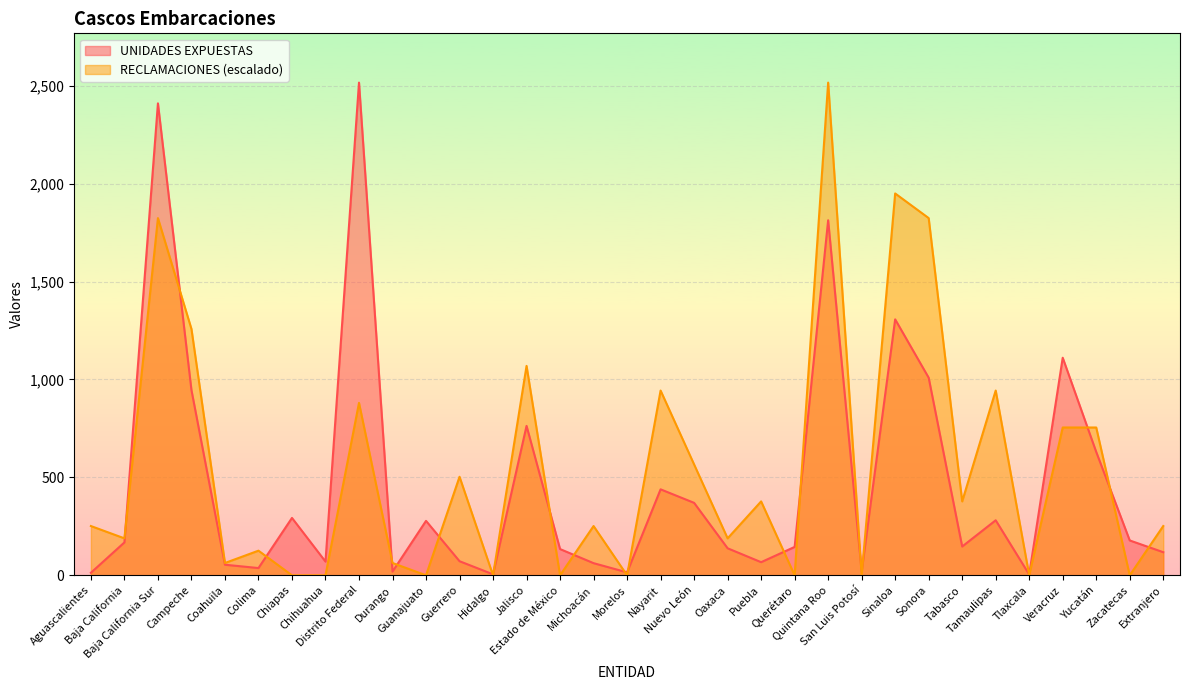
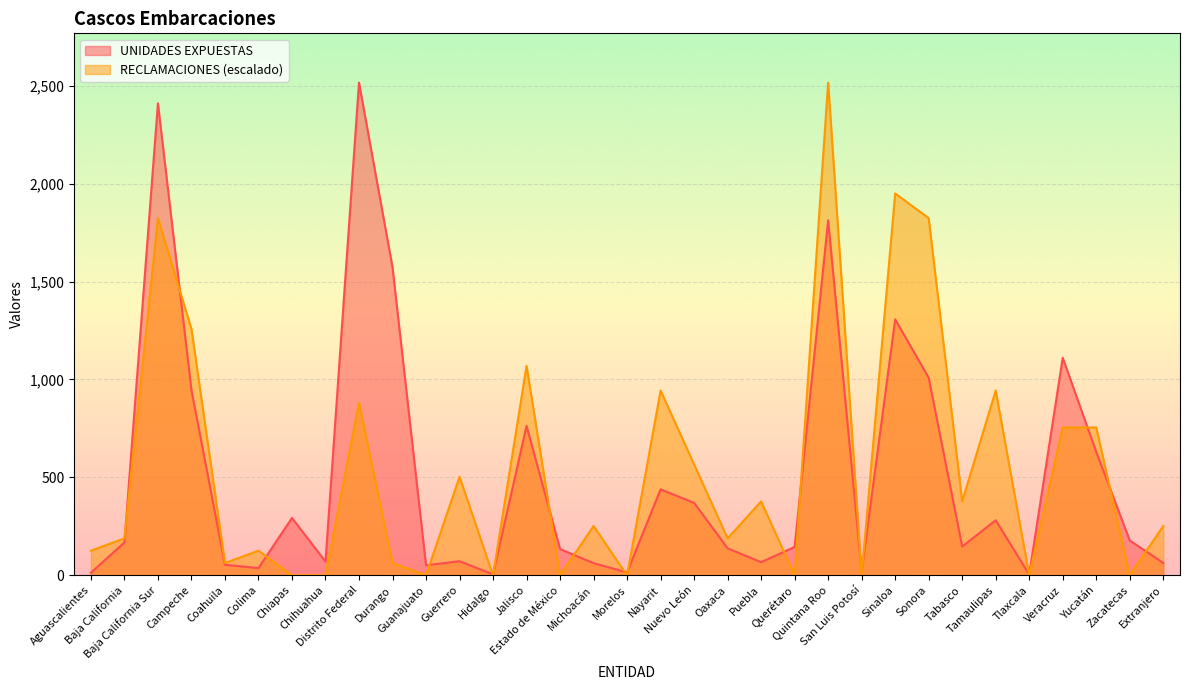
  {
    "UNIDADES EXPUESTAS": {
      "Aguascalientes": "10",
      "Baja California": "170",
      "Baja California Sur": "2,410",
      "Campeche": "950",
      "Colima": "40",
      "Chiapas": "290",
      "Chihuahua": "70",
      "Distrito Federal": "2,520",
-     "Durango": "20",
-     "Guanajuato": "280",
+     "Durango": "1,570",
+     "Guanajuato": "50",
      "Guerrero": "70",
      "Jalisco": "760",
      "Estado de México": "130",
      "Michoacán": "60",
      "Morelos": "20",
      "Nayarit": "440",
      "Nuevo León": "370",
      "Oaxaca": "140",
      "Puebla": "70",
      "Querétaro": "150",
      "Quintana Roo": "1,810",
      "San Luis Potosí": "20",
      "Sinaloa": "1,310",
      "Sonora": "1,010",
      "Tabasco": "150",
      "Tamaulipas": "280",
      "Veracruz": "1,110",
      "Yucatán": "630",
      "Zacatecas": "180",
-     "Extranjero": "120"
+     "Extranjero": "60"
    },
    "RECLAMACIONES (escalado)": {
-     "Aguascalientes": "250",
+     "Aguascalientes": "130",
      "Baja California": "190",
      "Baja California Sur": "1,820",
      "Campeche": "1,260",
      "Colima": "130",
      "Chiapas": "0",
      "Chihuahua": "0",
      "Distrito Federal": "880",
      "Durango": "60",
      "Guanajuato": "0",
      "Guerrero": "500",
      "Jalisco": "1,070",
      "Estado de México": "0",
      "Michoacán": "250",
      "Morelos": "0",
      "Nayarit": "940",
      "Nuevo León": "570",
      "Oaxaca": "190",
      "Puebla": "380",
      "Querétaro": "0",
      "Quintana Roo": "2,520",
      "San Luis Potosí": "0",
      "Sinaloa": "1,950",
      "Sonora": "1,820",
      "Tabasco": "380",
      "Tamaulipas": "940",
      "Veracruz": "750",
      "Yucatán": "750",
      "Zacatecas": "0",
      "Extranjero": "250"
    }
  }
